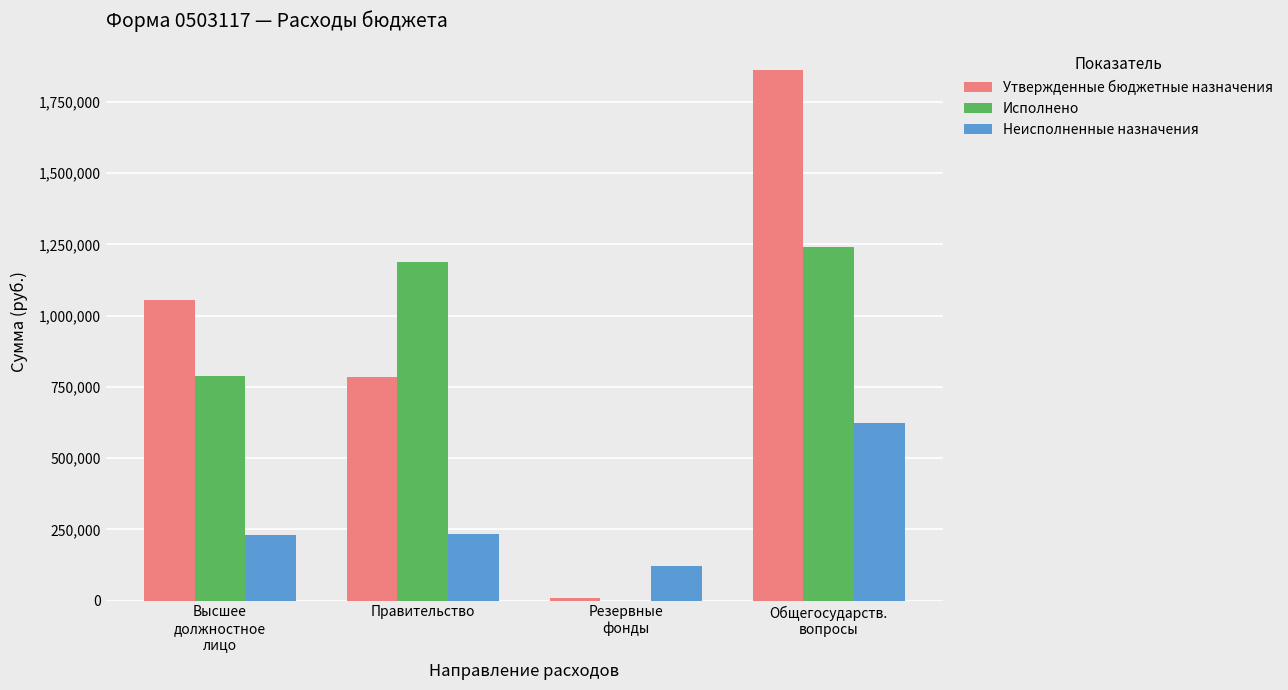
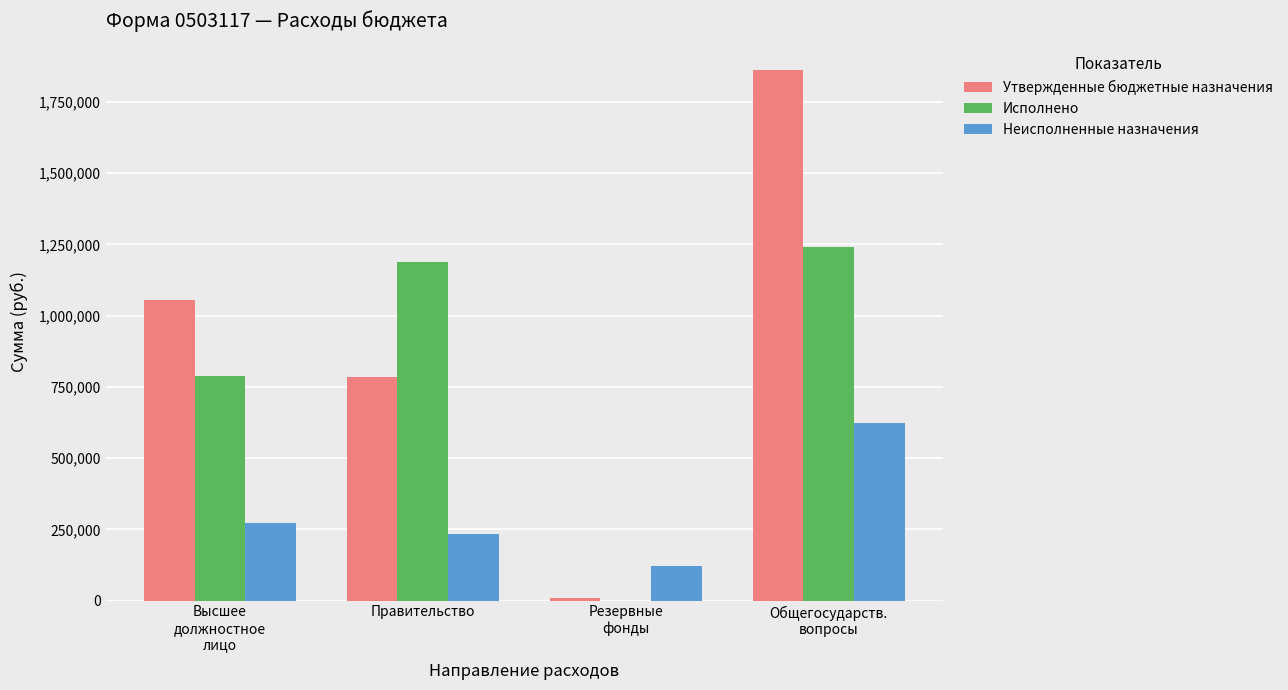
  {
    "Утвержденные бюджетные назначения": {
      "Высшее должностное лицо": "1,050,000",
      "Правительство": "780,000",
      "Резервные фонды": "10,000",
      "Общегосударств. вопросы": "1,860,000"
    },
    "Исполнено": {
      "Высшее должностное лицо": "790,000",
      "Правительство": "1,190,000",
      "Резервные фонды": "0",
      "Общегосударств. вопросы": "1,240,000"
    },
    "Неисполненные назначения": {
-     "Высшее должностное лицо": "230,000",
+     "Высшее должностное лицо": "270,000",
      "Правительство": "230,000",
      "Резервные фонды": "120,000",
      "Общегосударств. вопросы": "620,000"
    }
  }
